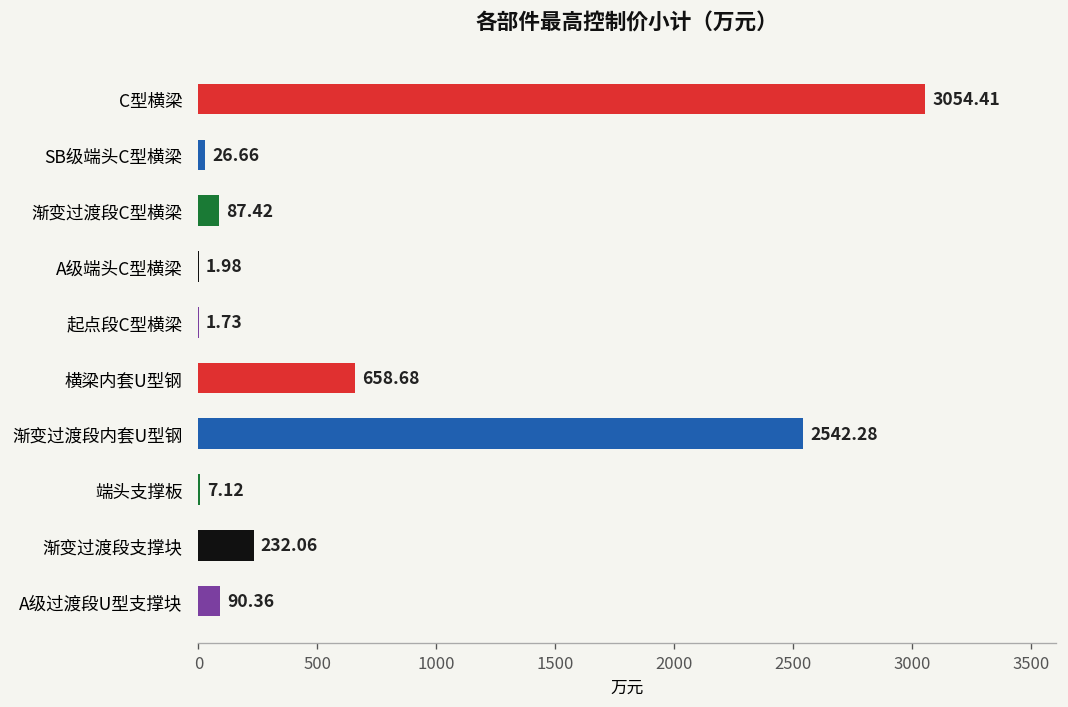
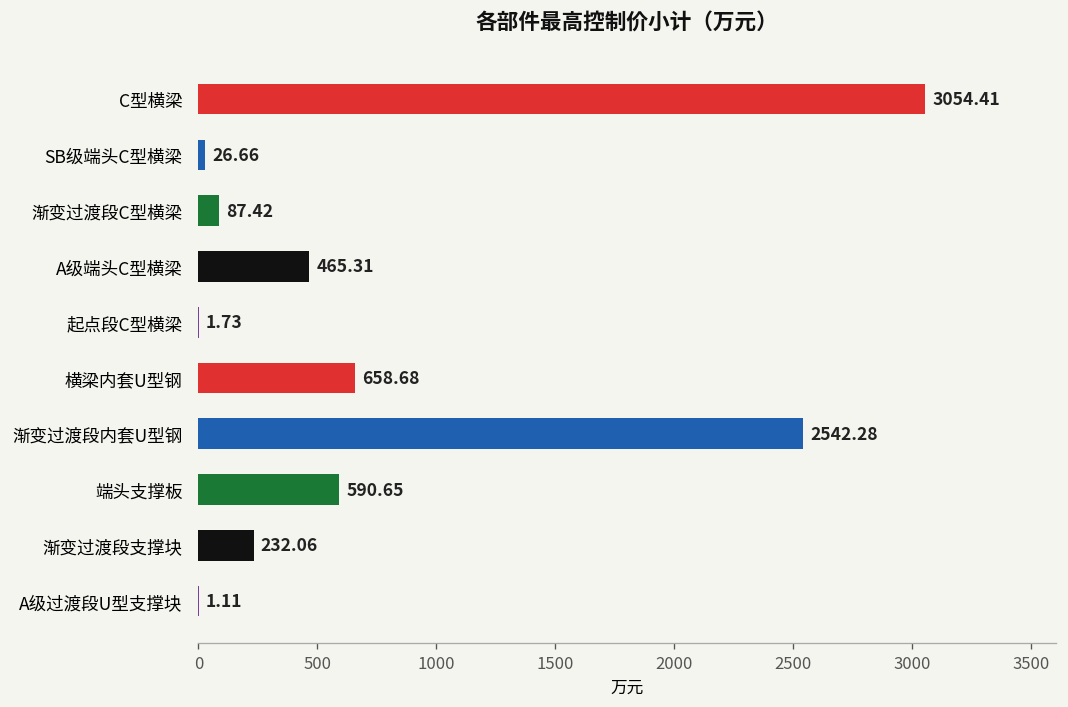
  {
    "C型横梁": 3054.41,
    "SB级端头C型横梁": 26.66,
    "渐变过渡段C型横梁": 87.42,
-   "A级端头C型横梁": 1.98,
+   "A级端头C型横梁": 465.31,
    "起点段C型横梁": 1.73,
    "横梁内套U型钢": 658.68,
    "渐变过渡段内套U型钢": 2542.28,
-   "端头支撑板": 7.12,
+   "端头支撑板": 590.65,
    "渐变过渡段支撑块": 232.06,
-   "A级过渡段U型支撑块": 90.36
+   "A级过渡段U型支撑块": 1.11
  }
